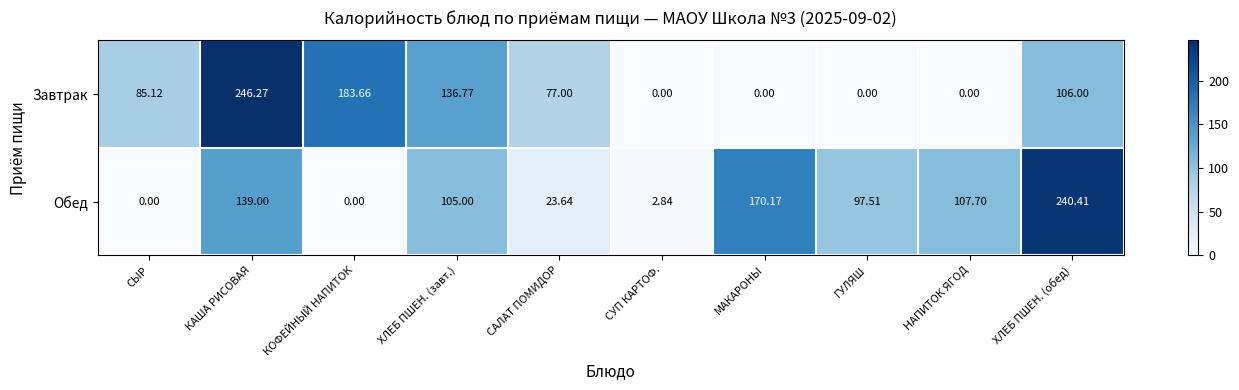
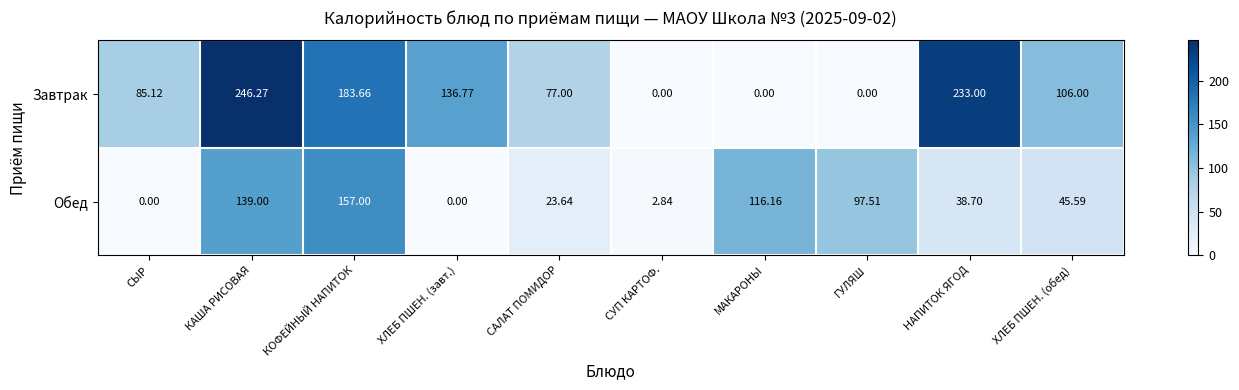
  {
    "Завтрак": {
      "СЫР": 85.12,
      "КАША РИСОВАЯ": 246.27,
      "КОФЕЙНЫЙ НАПИТОК": 183.66,
      "ХЛЕБ ПШЕН. (завт.)": 136.77,
      "САЛАТ ПОМИДОР": 77.00,
      "СУП КАРТОФ.": 0.00,
      "МАКАРОНЫ": 0.00,
      "ГУЛЯШ": 0.00,
-     "НАПИТОК ЯГОД": 0.00,
+     "НАПИТОК ЯГОД": 233.00,
      "ХЛЕБ ПШЕН. (обед)": 106.00
    },
    "Обед": {
      "СЫР": 0.00,
      "КАША РИСОВАЯ": 139.00,
-     "КОФЕЙНЫЙ НАПИТОК": 0.00,
-     "ХЛЕБ ПШЕН. (завт.)": 105.00,
+     "КОФЕЙНЫЙ НАПИТОК": 157.00,
+     "ХЛЕБ ПШЕН. (завт.)": 0.00,
      "САЛАТ ПОМИДОР": 23.64,
      "СУП КАРТОФ.": 2.84,
-     "МАКАРОНЫ": 170.17,
+     "МАКАРОНЫ": 116.16,
      "ГУЛЯШ": 97.51,
-     "НАПИТОК ЯГОД": 107.70,
-     "ХЛЕБ ПШЕН. (обед)": 240.41
+     "НАПИТОК ЯГОД": 38.70,
+     "ХЛЕБ ПШЕН. (обед)": 45.59
    }
  }
